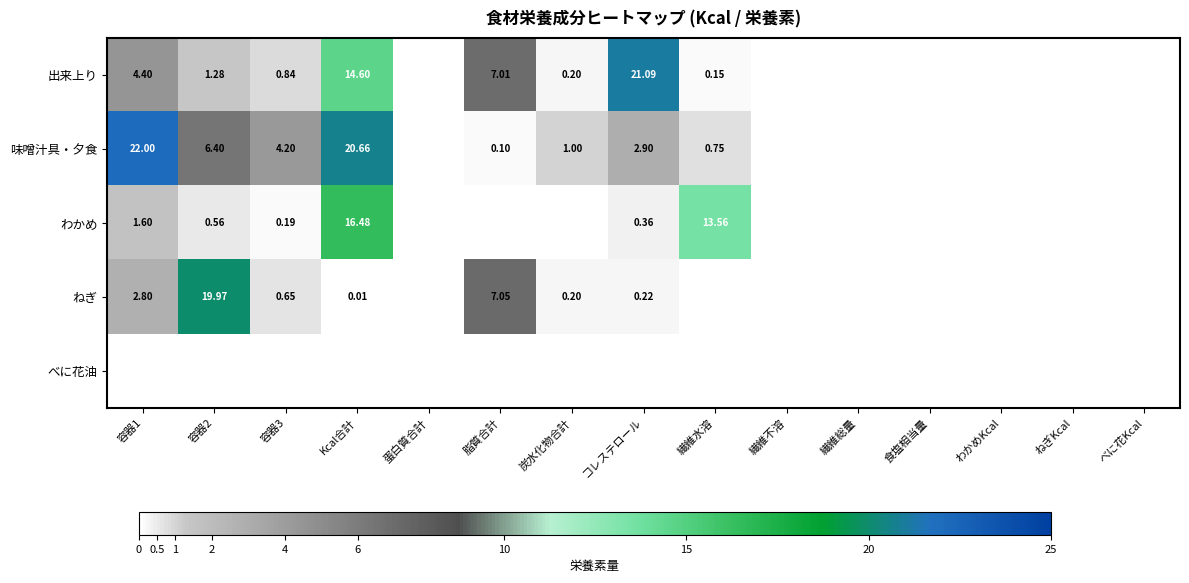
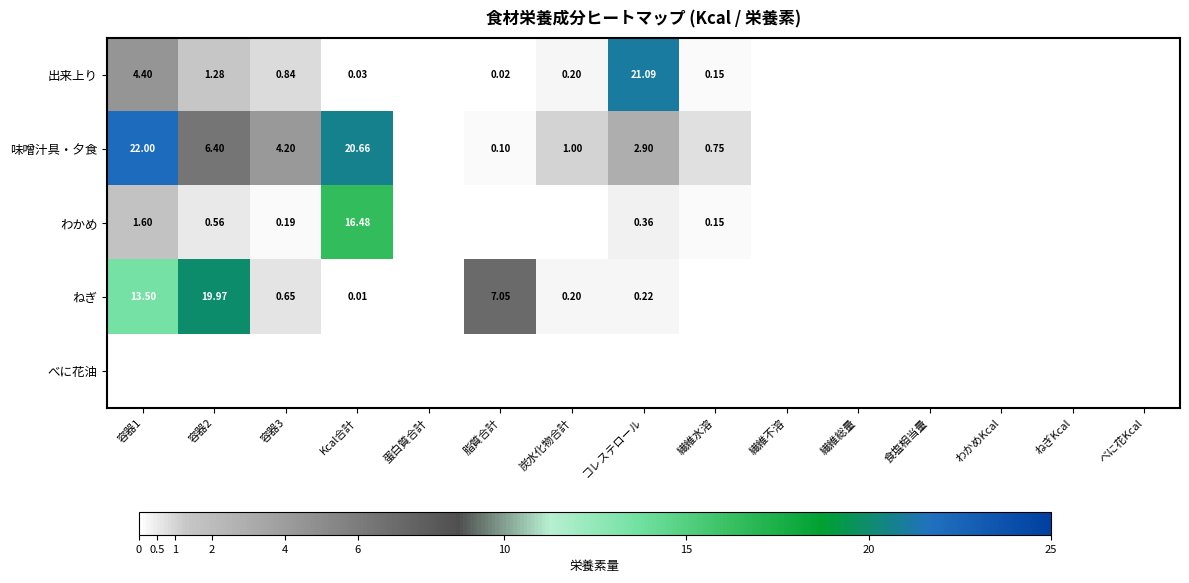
  {
    "出来上り": {
      "容器1": 4.40,
      "容器2": 1.28,
      "容器3": 0.84,
-     "Kcal合計": 14.60,
-     "脂質合計": 7.01,
+     "Kcal合計": 0.03,
+     "脂質合計": 0.02,
      "炭水化物合計": 0.20,
      "コレステロール": 21.09,
      "繊維水溶": 0.15
    },
    "味噌汁具・夕食": {
      "容器1": 22.00,
      "容器2": 6.40,
      "容器3": 4.20,
      "Kcal合計": 20.66,
      "脂質合計": 0.10,
      "炭水化物合計": 1.00,
      "コレステロール": 2.90,
      "繊維水溶": 0.75
    },
    "わかめ": {
      "容器1": 1.60,
      "容器2": 0.56,
      "容器3": 0.19,
      "Kcal合計": 16.48,
      "コレステロール": 0.36,
-     "繊維水溶": 13.56
+     "繊維水溶": 0.15
    },
    "ねぎ": {
-     "容器1": 2.80,
+     "容器1": 13.50,
      "容器2": 19.97,
      "容器3": 0.65,
      "Kcal合計": 0.01,
      "脂質合計": 7.05,
      "炭水化物合計": 0.20,
      "コレステロール": 0.22
    }
  }
